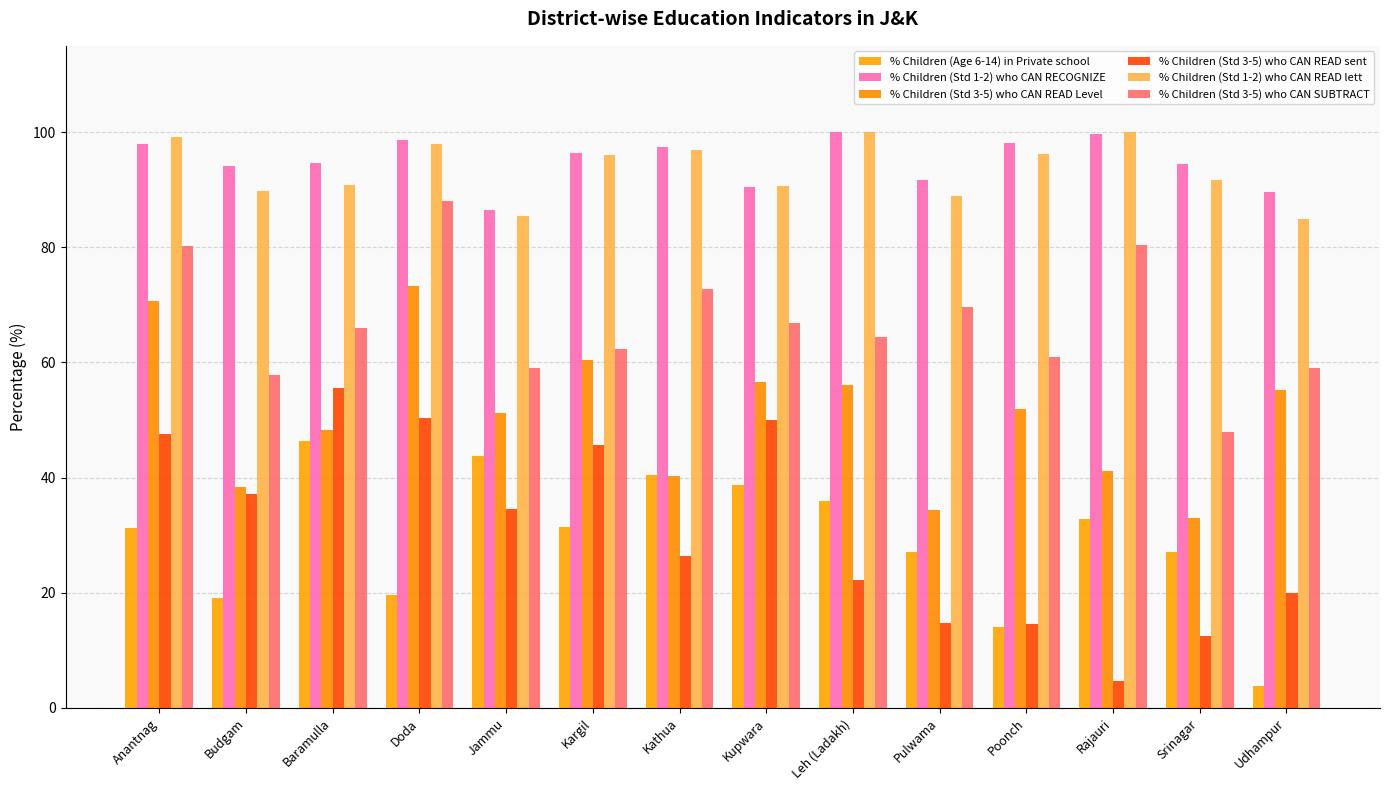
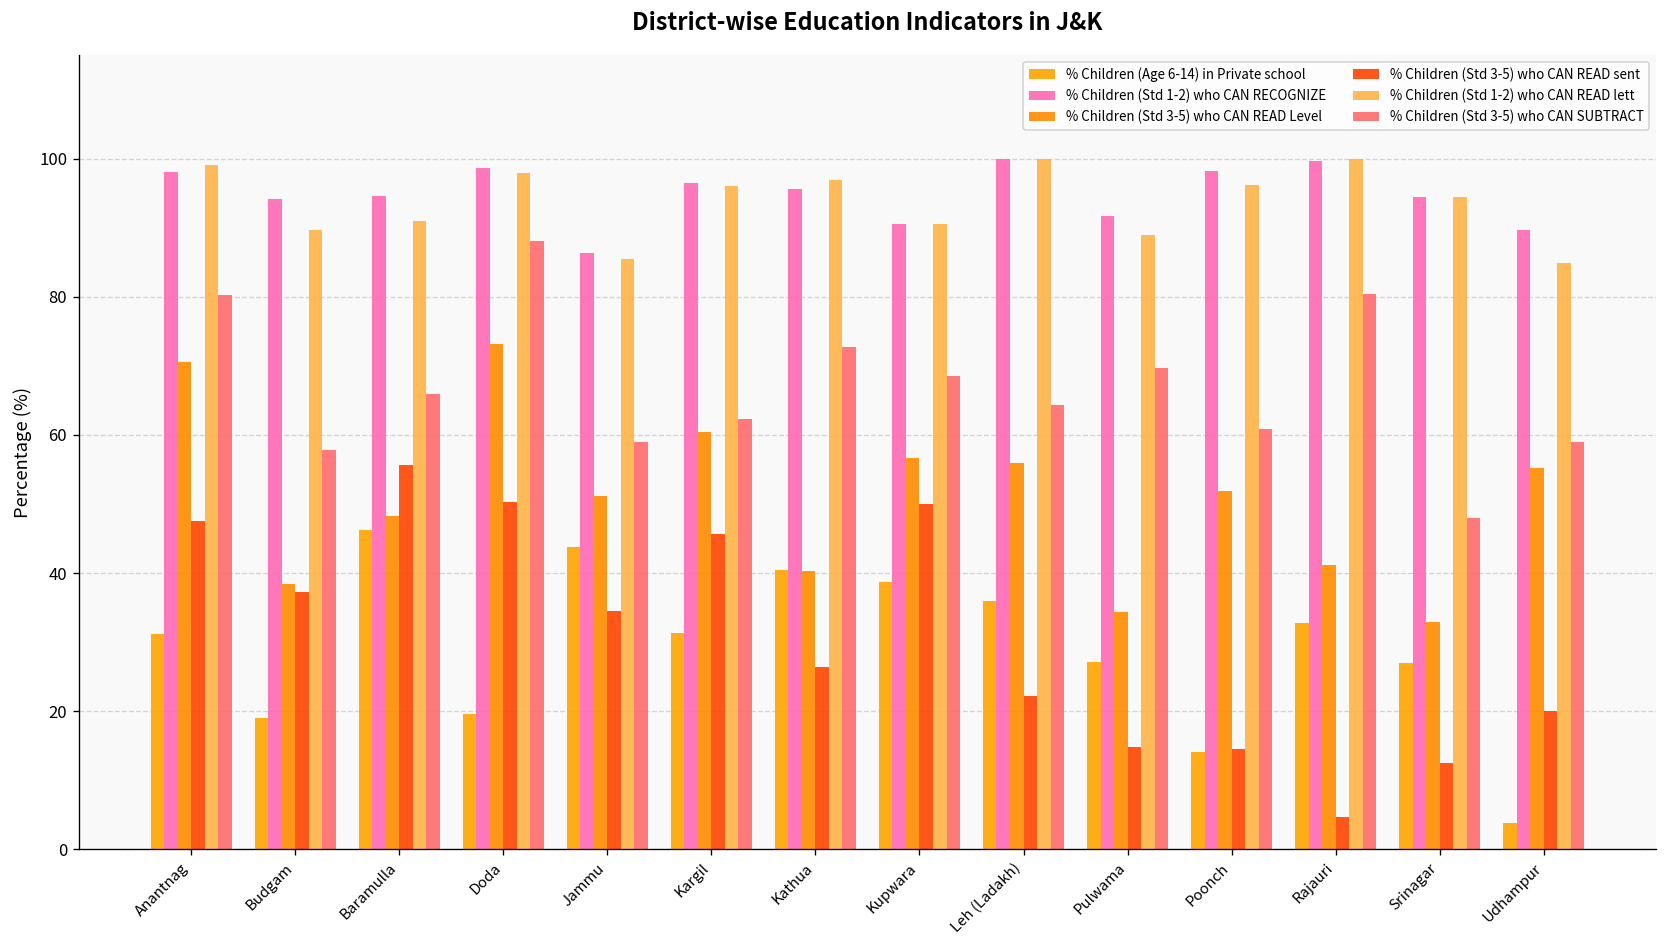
  {
    "% Children (Std 1-2) who CAN RECOGNIZE": {
      "Anantnag": 98,
      "Budgam": 94,
      "Baramulla": 95,
      "Doda": 99,
      "Jammu": 86,
      "Kargil": 96,
-     "Kathua": 97,
+     "Kathua": 96,
      "Kupwara": 91,
      "Leh (Ladakh)": 100,
      "Pulwama": 92,
      "Poonch": 98,
      "Rajauri": 100,
      "Srinagar": 94,
      "Udhampur": 90
    },
    "% Children (Std 3-5) who CAN READ sent": {
      "Anantnag": 48,
      "Budgam": 37,
      "Baramulla": 56,
      "Doda": 50,
      "Jammu": 35,
      "Kargil": 46,
      "Kathua": 26,
      "Kupwara": 50,
      "Leh (Ladakh)": 22,
      "Pulwama": 15,
      "Poonch": 15,
      "Rajauri": 5,
      "Srinagar": 13,
      "Udhampur": 20
    },
    "% Children (Std 1-2) who CAN READ lett": {
      "Anantnag": 99,
      "Budgam": 90,
      "Baramulla": 91,
      "Doda": 98,
      "Jammu": 85,
      "Kargil": 96,
      "Kathua": 97,
      "Kupwara": 91,
      "Leh (Ladakh)": 100,
      "Pulwama": 89,
      "Poonch": 96,
      "Rajauri": 100,
-     "Srinagar": 92,
+     "Srinagar": 95,
      "Udhampur": 85
    },
    "% Children (Std 3-5) who CAN SUBTRACT": {
      "Anantnag": 80,
      "Budgam": 58,
      "Baramulla": 66,
      "Doda": 88,
      "Jammu": 59,
      "Kargil": 62,
      "Kathua": 73,
-     "Kupwara": 67,
+     "Kupwara": 69,
      "Leh (Ladakh)": 64,
      "Pulwama": 70,
      "Poonch": 61,
      "Rajauri": 80,
      "Srinagar": 48,
      "Udhampur": 59
    }
  }
